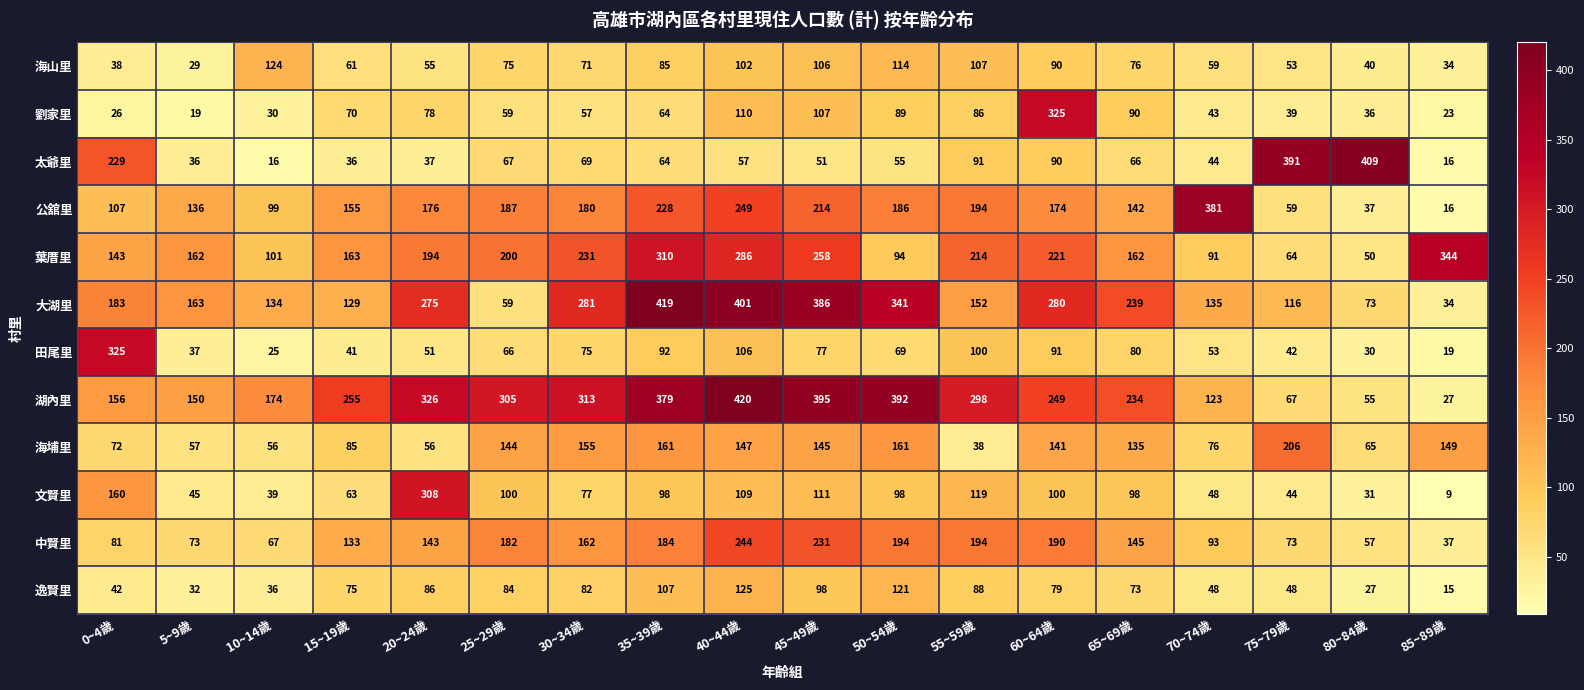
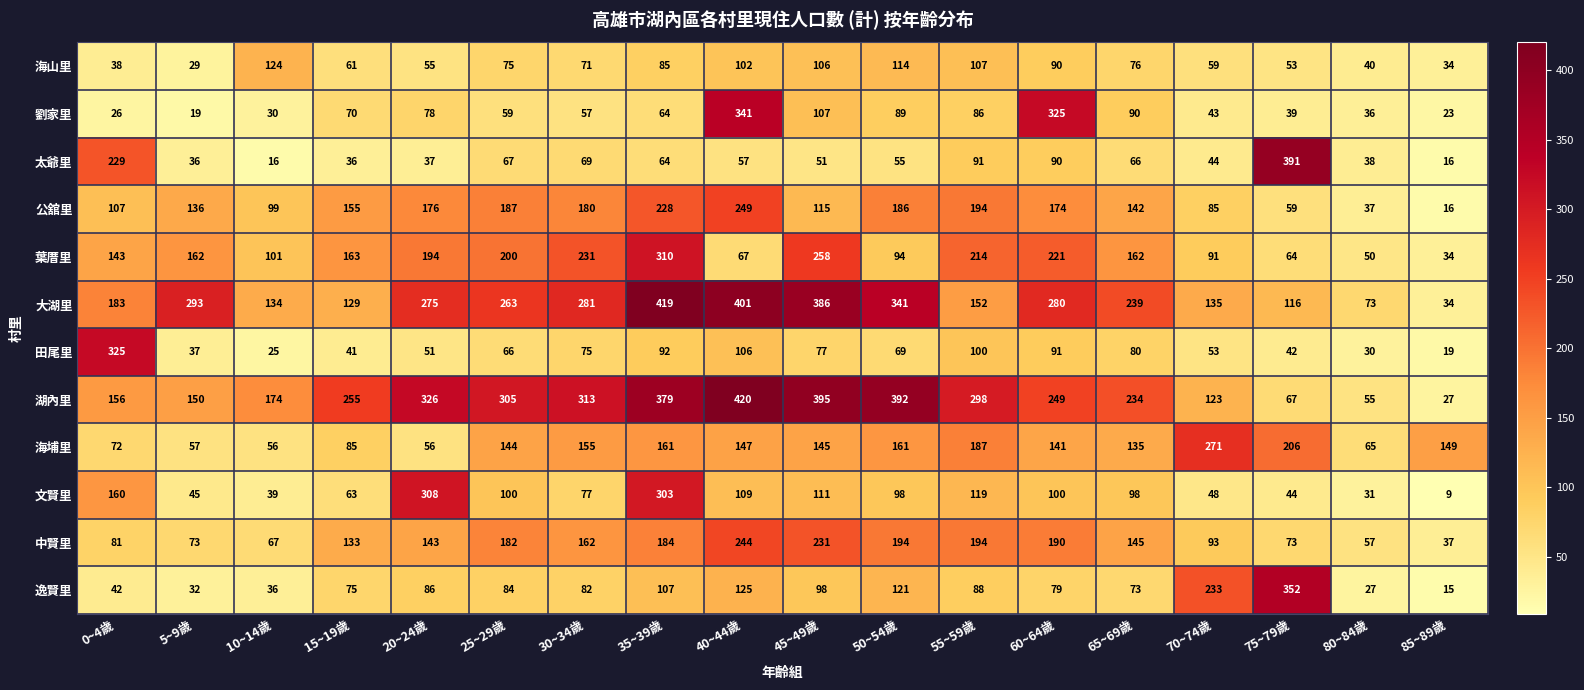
  {
    "劉家里": {
      "0~4歲": 26,
      "5~9歲": 19,
      "10~14歲": 30,
      "15~19歲": 70,
      "20~24歲": 78,
      "25~29歲": 59,
      "30~34歲": 57,
      "35~39歲": 64,
-     "40~44歲": 110,
+     "40~44歲": 341,
      "45~49歲": 107,
      "50~54歲": 89,
      "55~59歲": 86,
      "60~64歲": 325,
      "65~69歲": 90,
      "70~74歲": 43,
      "75~79歲": 39,
      "80~84歲": 36,
      "85~89歲": 23
    },
    "太爺里": {
      "0~4歲": 229,
      "5~9歲": 36,
      "10~14歲": 16,
      "15~19歲": 36,
      "20~24歲": 37,
      "25~29歲": 67,
      "30~34歲": 69,
      "35~39歲": 64,
      "40~44歲": 57,
      "45~49歲": 51,
      "50~54歲": 55,
      "55~59歲": 91,
      "60~64歲": 90,
      "65~69歲": 66,
      "70~74歲": 44,
      "75~79歲": 391,
-     "80~84歲": 409,
+     "80~84歲": 38,
      "85~89歲": 16
    },
    "公舘里": {
      "0~4歲": 107,
      "5~9歲": 136,
      "10~14歲": 99,
      "15~19歲": 155,
      "20~24歲": 176,
      "25~29歲": 187,
      "30~34歲": 180,
      "35~39歲": 228,
      "40~44歲": 249,
-     "45~49歲": 214,
+     "45~49歲": 115,
      "50~54歲": 186,
      "55~59歲": 194,
      "60~64歲": 174,
      "65~69歲": 142,
-     "70~74歲": 381,
+     "70~74歲": 85,
      "75~79歲": 59,
      "80~84歲": 37,
      "85~89歲": 16
    },
    "葉厝里": {
      "0~4歲": 143,
      "5~9歲": 162,
      "10~14歲": 101,
      "15~19歲": 163,
      "20~24歲": 194,
      "25~29歲": 200,
      "30~34歲": 231,
      "35~39歲": 310,
-     "40~44歲": 286,
+     "40~44歲": 67,
      "45~49歲": 258,
      "50~54歲": 94,
      "55~59歲": 214,
      "60~64歲": 221,
      "65~69歲": 162,
      "70~74歲": 91,
      "75~79歲": 64,
      "80~84歲": 50,
-     "85~89歲": 344
+     "85~89歲": 34
    },
    "大湖里": {
      "0~4歲": 183,
-     "5~9歲": 163,
+     "5~9歲": 293,
      "10~14歲": 134,
      "15~19歲": 129,
      "20~24歲": 275,
-     "25~29歲": 59,
+     "25~29歲": 263,
      "30~34歲": 281,
      "35~39歲": 419,
      "40~44歲": 401,
      "45~49歲": 386,
      "50~54歲": 341,
      "55~59歲": 152,
      "60~64歲": 280,
      "65~69歲": 239,
      "70~74歲": 135,
      "75~79歲": 116,
      "80~84歲": 73,
      "85~89歲": 34
    },
    "海埔里": {
      "0~4歲": 72,
      "5~9歲": 57,
      "10~14歲": 56,
      "15~19歲": 85,
      "20~24歲": 56,
      "25~29歲": 144,
      "30~34歲": 155,
      "35~39歲": 161,
      "40~44歲": 147,
      "45~49歲": 145,
      "50~54歲": 161,
-     "55~59歲": 38,
+     "55~59歲": 187,
      "60~64歲": 141,
      "65~69歲": 135,
-     "70~74歲": 76,
+     "70~74歲": 271,
      "75~79歲": 206,
      "80~84歲": 65,
      "85~89歲": 149
    },
    "文賢里": {
      "0~4歲": 160,
      "5~9歲": 45,
      "10~14歲": 39,
      "15~19歲": 63,
      "20~24歲": 308,
      "25~29歲": 100,
      "30~34歲": 77,
-     "35~39歲": 98,
+     "35~39歲": 303,
      "40~44歲": 109,
      "45~49歲": 111,
      "50~54歲": 98,
      "55~59歲": 119,
      "60~64歲": 100,
      "65~69歲": 98,
      "70~74歲": 48,
      "75~79歲": 44,
      "80~84歲": 31,
      "85~89歲": 9
    },
    "逸賢里": {
      "0~4歲": 42,
      "5~9歲": 32,
      "10~14歲": 36,
      "15~19歲": 75,
      "20~24歲": 86,
      "25~29歲": 84,
      "30~34歲": 82,
      "35~39歲": 107,
      "40~44歲": 125,
      "45~49歲": 98,
      "50~54歲": 121,
      "55~59歲": 88,
      "60~64歲": 79,
      "65~69歲": 73,
-     "70~74歲": 48,
-     "75~79歲": 48,
+     "70~74歲": 233,
+     "75~79歲": 352,
      "80~84歲": 27,
      "85~89歲": 15
    }
  }
